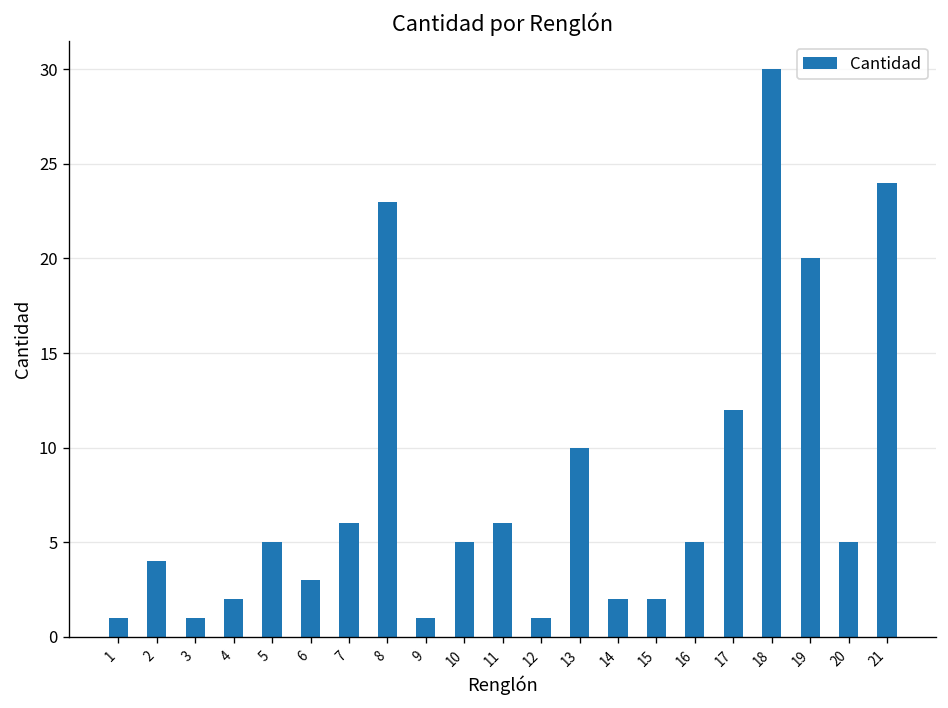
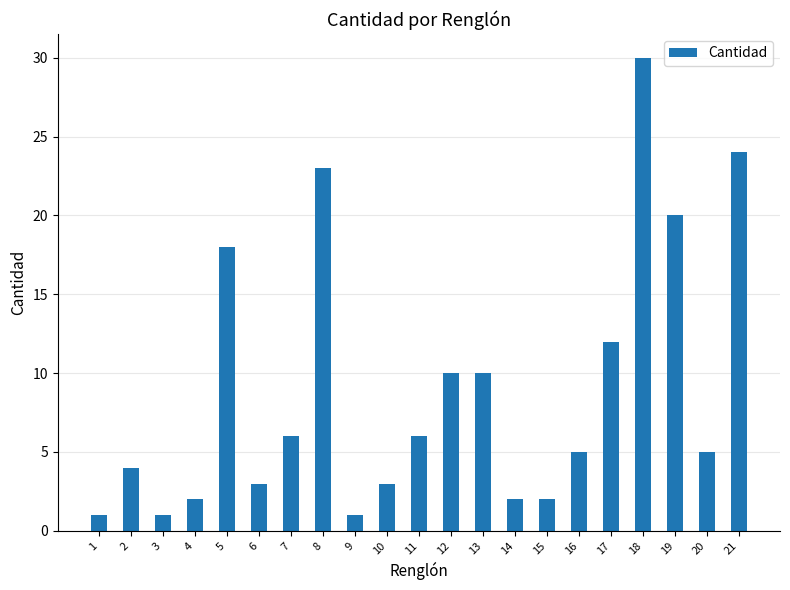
  {
    "1": 1,
    "2": 4,
    "3": 1,
    "4": 2,
-   "5": 5,
+   "5": 18,
    "6": 3,
    "7": 6,
    "8": 23,
    "9": 1,
-   "10": 5,
+   "10": 3,
    "11": 6,
-   "12": 1,
+   "12": 10,
    "13": 10,
    "14": 2,
    "15": 2,
    "16": 5,
    "17": 12,
    "18": 30,
    "19": 20,
    "20": 5,
    "21": 24
  }
